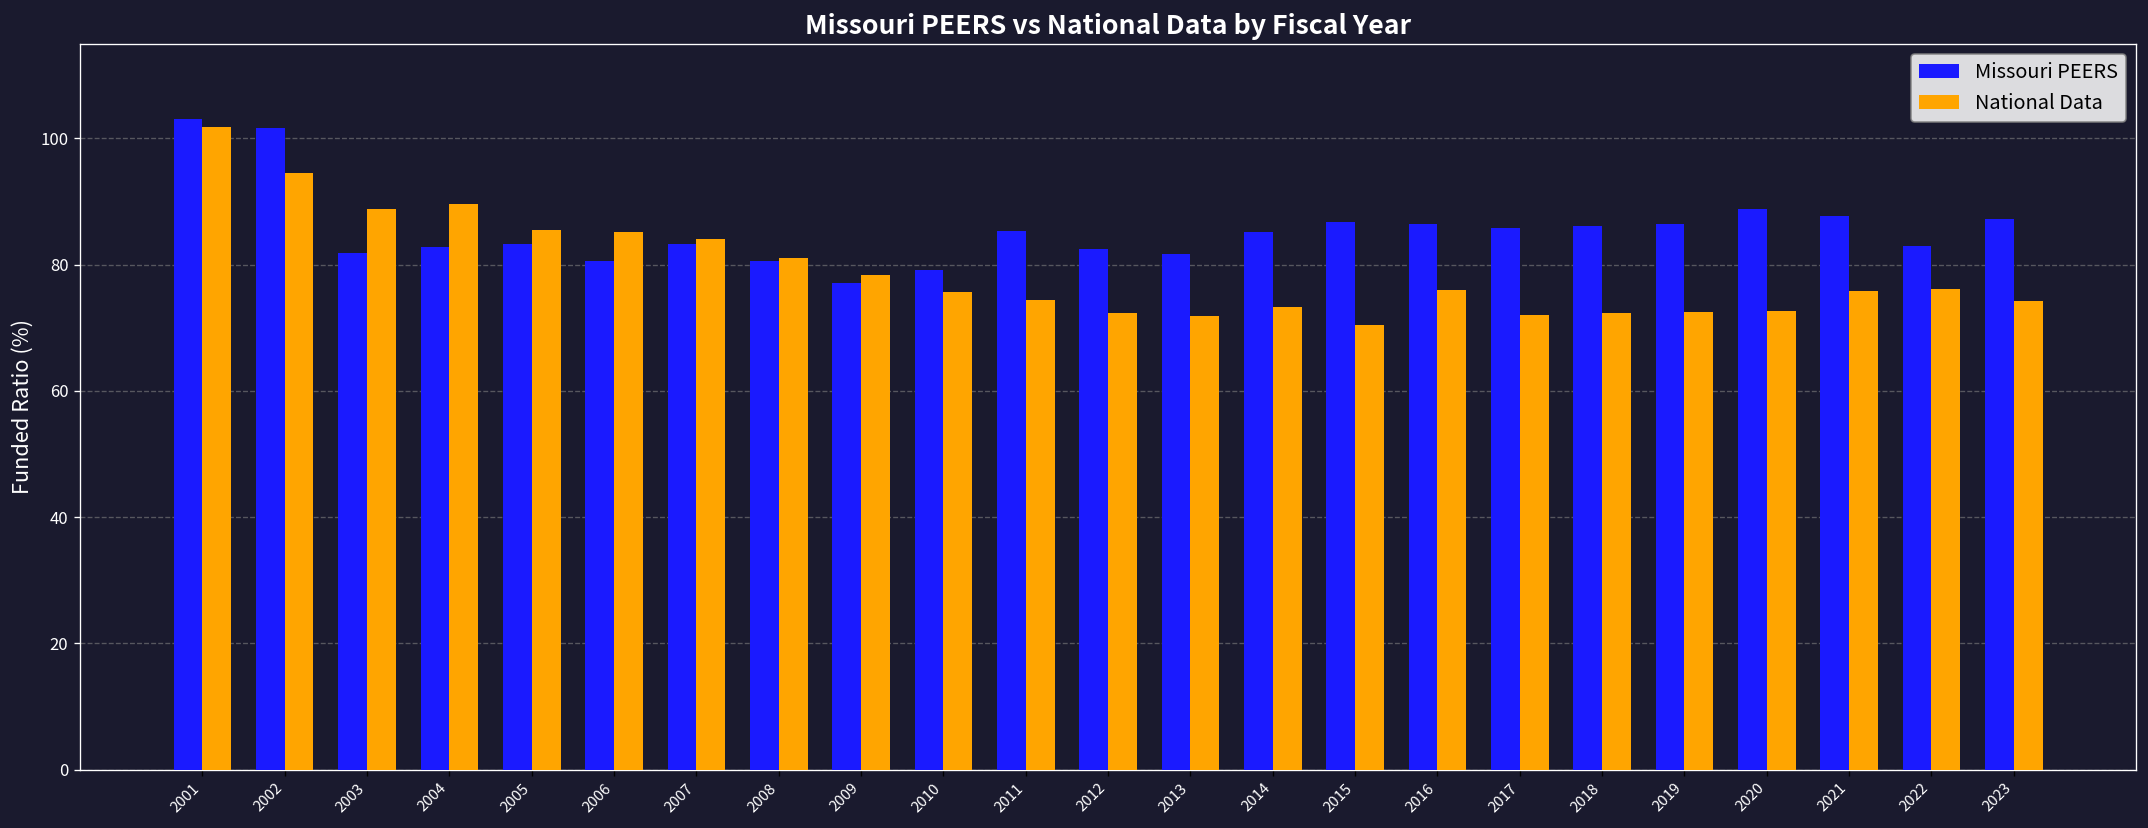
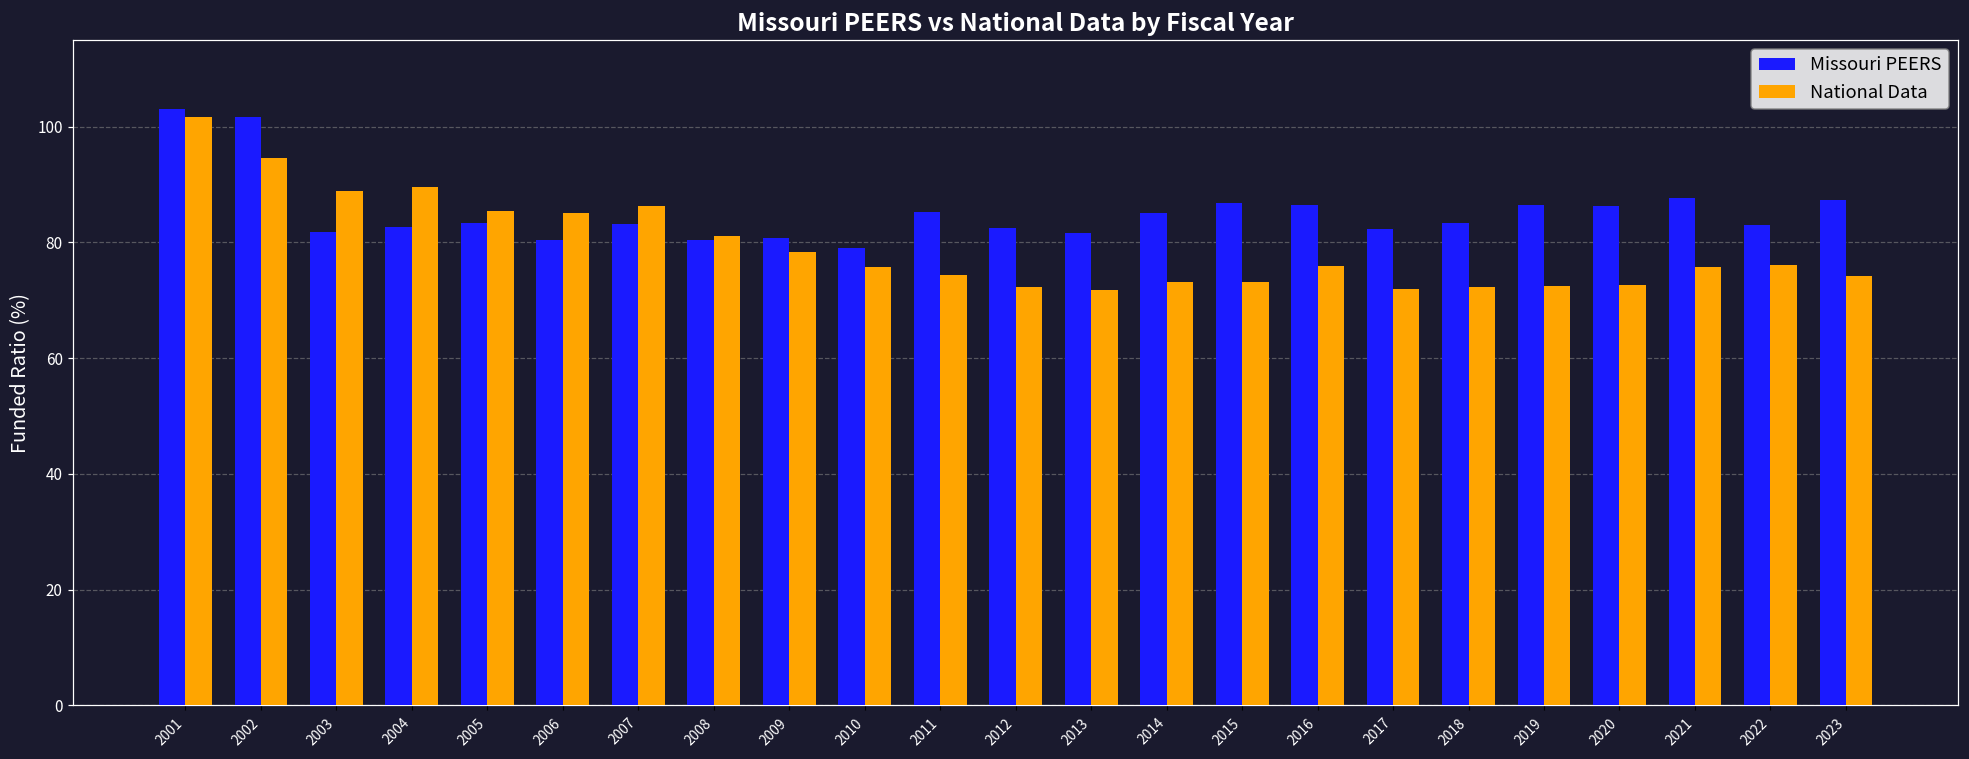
  {
    "Missouri PEERS": {
      "2001": 103,
      "2002": 102,
      "2003": 82,
      "2004": 83,
      "2005": 83,
      "2006": 81,
      "2007": 83,
      "2008": 81,
-     "2009": 77,
+     "2009": 81,
      "2010": 79,
      "2011": 85,
      "2012": 83,
      "2013": 82,
      "2014": 85,
      "2015": 87,
      "2016": 86,
-     "2017": 86,
-     "2018": 86,
+     "2017": 82,
+     "2018": 83,
      "2019": 86,
-     "2020": 89,
+     "2020": 86,
      "2021": 88,
      "2022": 83,
      "2023": 87
    },
    "National Data": {
      "2001": 102,
      "2002": 95,
      "2003": 89,
      "2004": 90,
      "2005": 85,
      "2006": 85,
-     "2007": 84,
+     "2007": 86,
      "2008": 81,
      "2009": 78,
      "2010": 76,
      "2011": 74,
      "2012": 72,
      "2013": 72,
      "2014": 73,
-     "2015": 70,
+     "2015": 73,
      "2016": 76,
      "2017": 72,
      "2018": 72,
      "2019": 73,
      "2020": 73,
      "2021": 76,
      "2022": 76,
      "2023": 74
    }
  }
